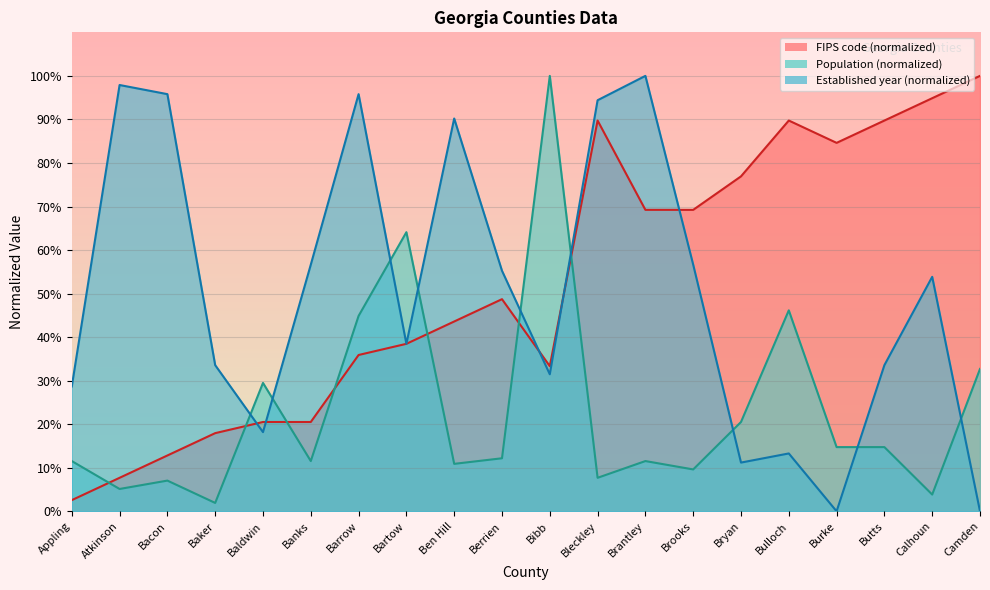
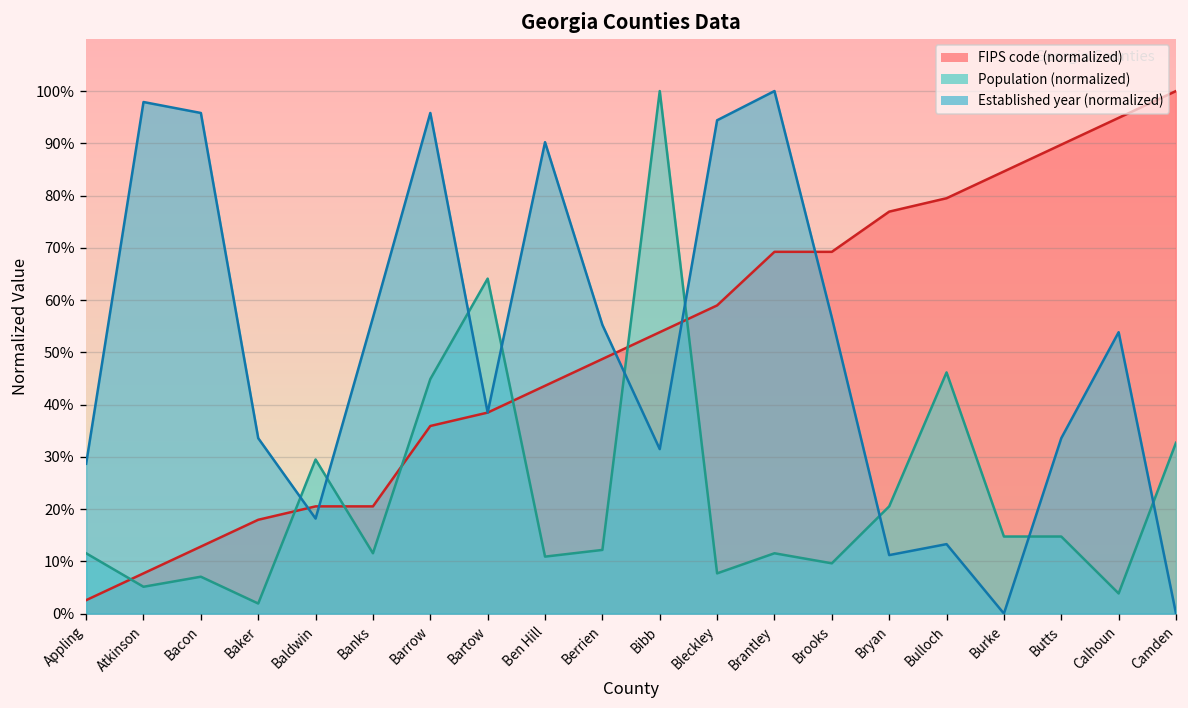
  {
    "FIPS code (normalized)": {
      "Appling": "3%",
      "Atkinson": "8%",
      "Bacon": "13%",
      "Baker": "18%",
      "Baldwin": "21%",
      "Banks": "21%",
      "Barrow": "36%",
      "Ben Hill": "44%",
      "Berrien": "49%",
-     "Bibb": "33%",
-     "Bleckley": "90%",
+     "Bibb": "54%",
+     "Bleckley": "59%",
      "Brantley": "69%",
      "Brooks": "69%",
      "Bryan": "77%",
-     "Bulloch": "90%",
+     "Bulloch": "79%",
      "Burke": "85%",
      "Butts": "90%",
      "Calhoun": "95%",
      "Camden": "100%"
    }
  }
